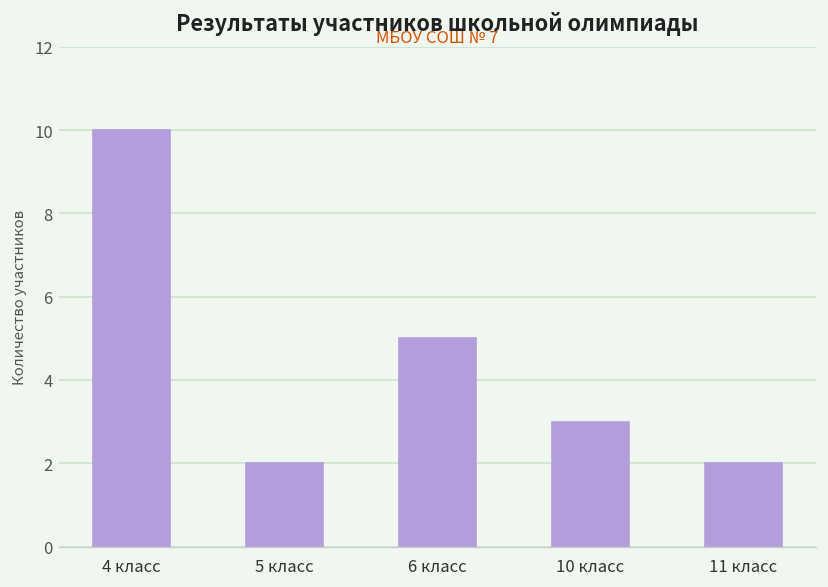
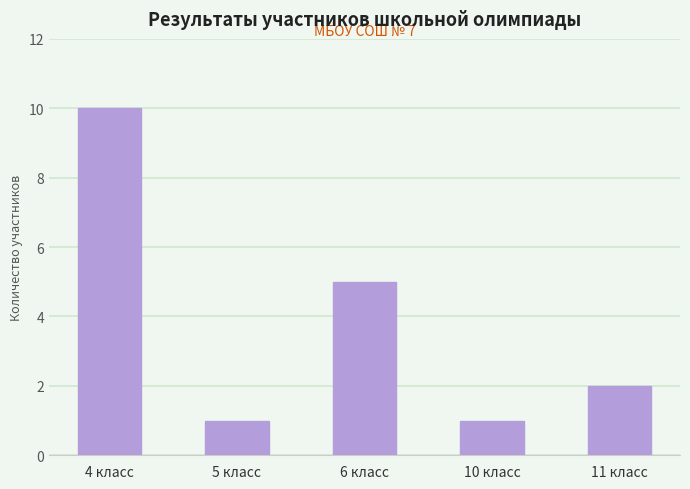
  {
    "4 класс": 10,
-   "5 класс": 2,
+   "5 класс": 1,
    "6 класс": 5,
-   "10 класс": 3,
+   "10 класс": 1,
    "11 класс": 2
  }
